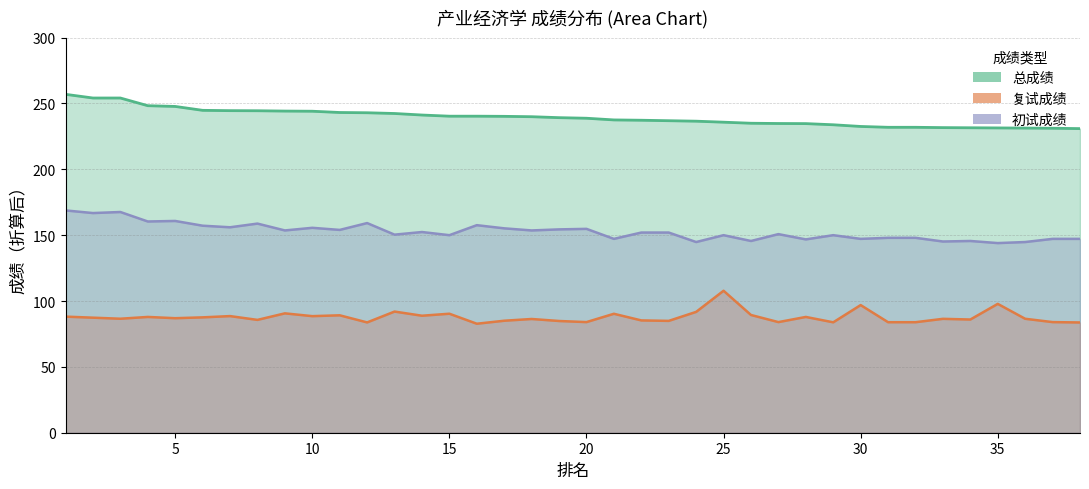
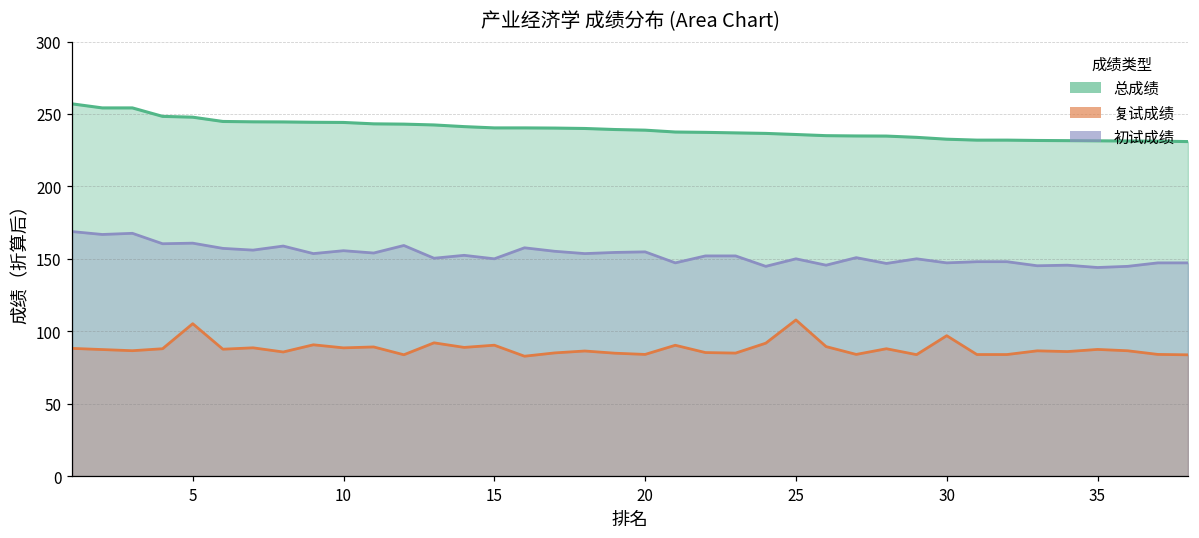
  {
    "复试成绩": {
-     "5": 87,
+     "5": 105,
      "10": 89,
      "15": 90,
      "20": 84,
      "25": 108,
      "30": 97,
-     "35": 98
+     "35": 87
    }
  }
